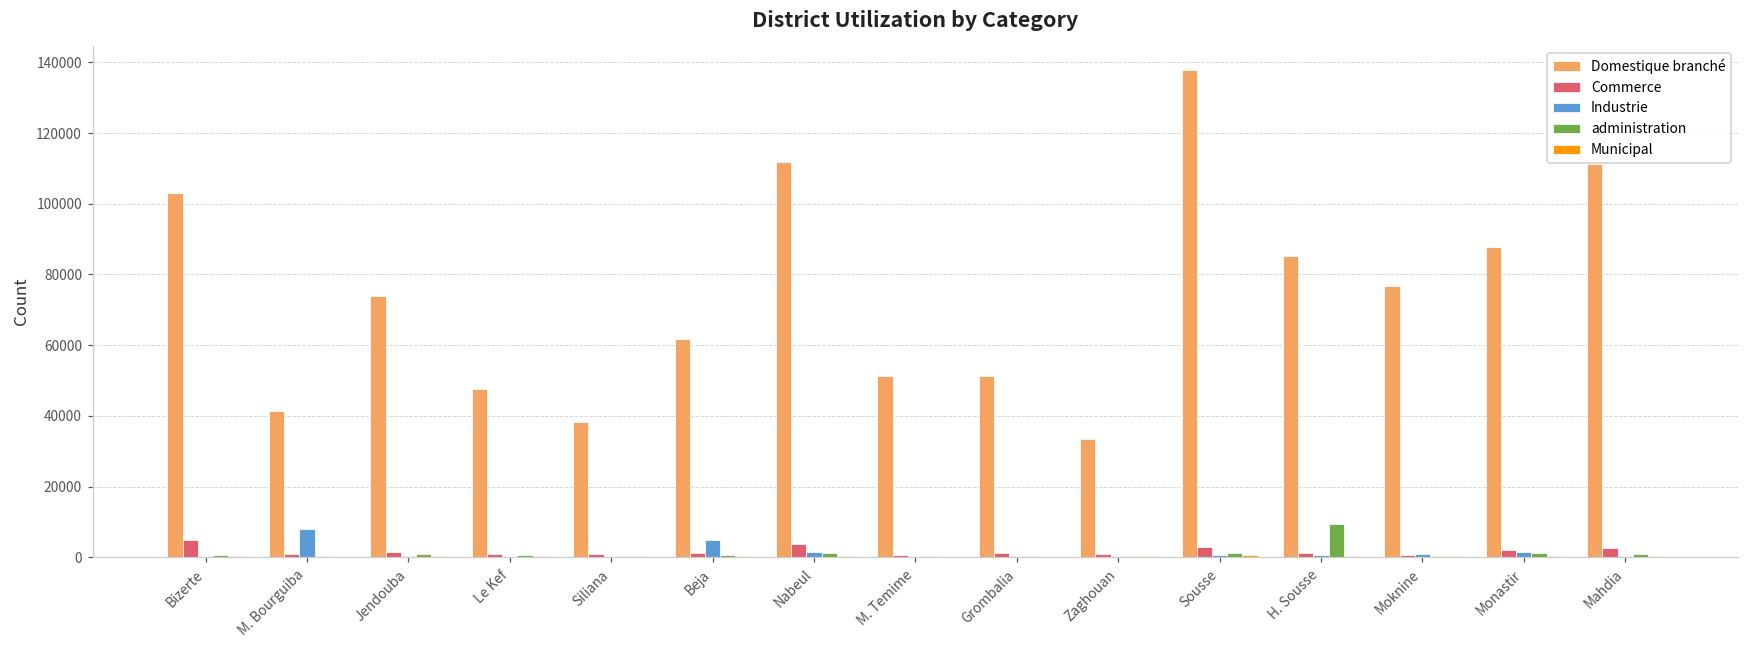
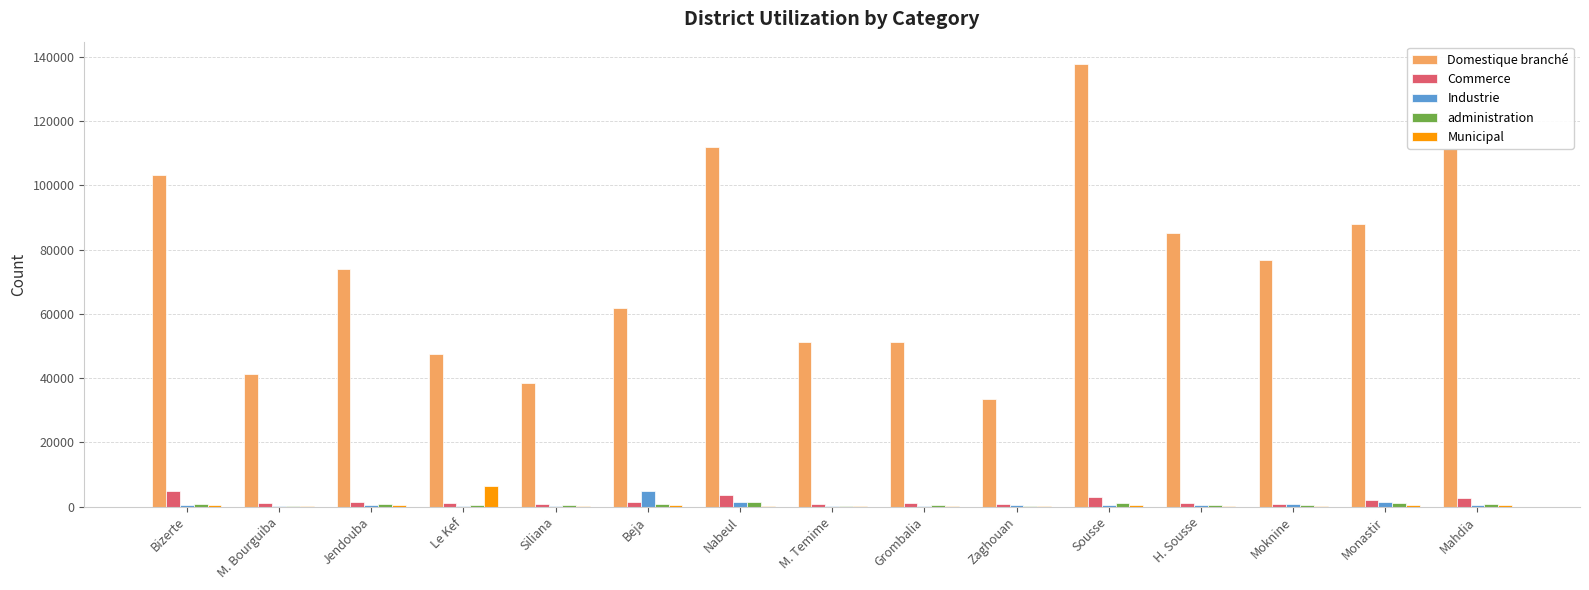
  {
    "Domestique branché": {
      "Bizerte": 103000,
      "M. Bourguiba": 41000,
      "Jendouba": 74000,
      "Le Kef": 47000,
      "Siliana": 38000,
      "Beja": 62000,
      "Nabeul": 112000,
      "M. Temime": 51000,
      "Grombalia": 51000,
      "Zaghouan": 34000,
      "Sousse": 138000,
      "H. Sousse": 85000,
      "Moknine": 77000,
      "Monastir": 88000,
      "Mahdia": 111000
    },
    "Commerce": {
      "Bizerte": 5000,
      "M. Bourguiba": 1000,
      "Jendouba": 2000,
      "Le Kef": 1000,
      "Siliana": 1000,
      "Beja": 1000,
      "Nabeul": 4000,
      "Grombalia": 1000,
      "Zaghouan": 1000,
      "Sousse": 3000,
      "H. Sousse": 1000,
      "Monastir": 2000,
      "Mahdia": 3000
    },
    "Industrie": {
-     "M. Bourguiba": 8000,
+     "M. Bourguiba": 0,
      "Beja": 5000,
      "Nabeul": 1000,
      "Moknine": 1000,
      "Monastir": 2000
    },
    "administration": {
      "Bizerte": 1000,
      "Jendouba": 1000,
      "Beja": 1000,
      "Nabeul": 1000,
      "Sousse": 1000,
-     "H. Sousse": 9000,
+     "H. Sousse": 0,
      "Monastir": 1000,
      "Mahdia": 1000
    },
    "Municipal": {
-     "Le Kef": 0
+     "Le Kef": 6000
    }
  }
